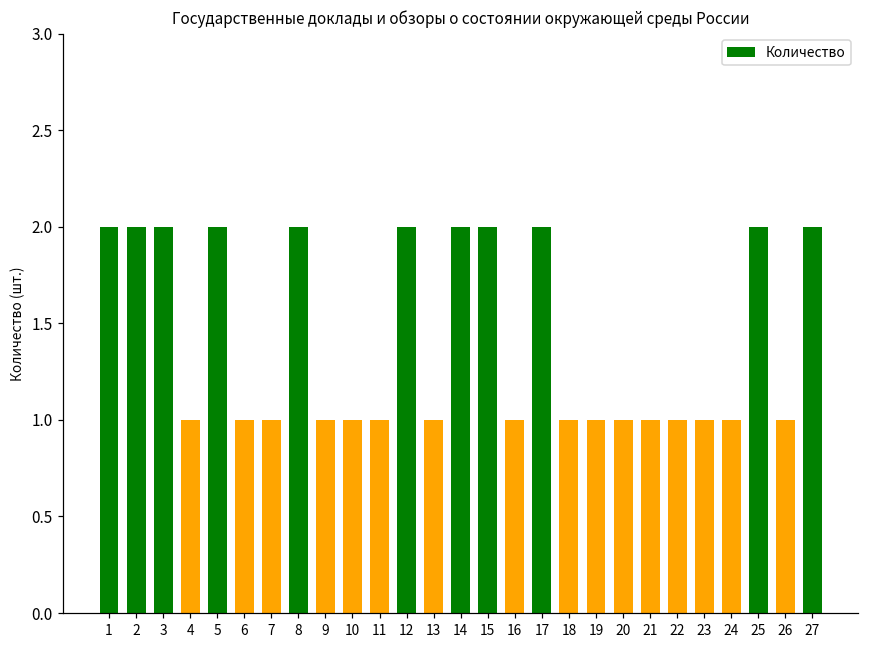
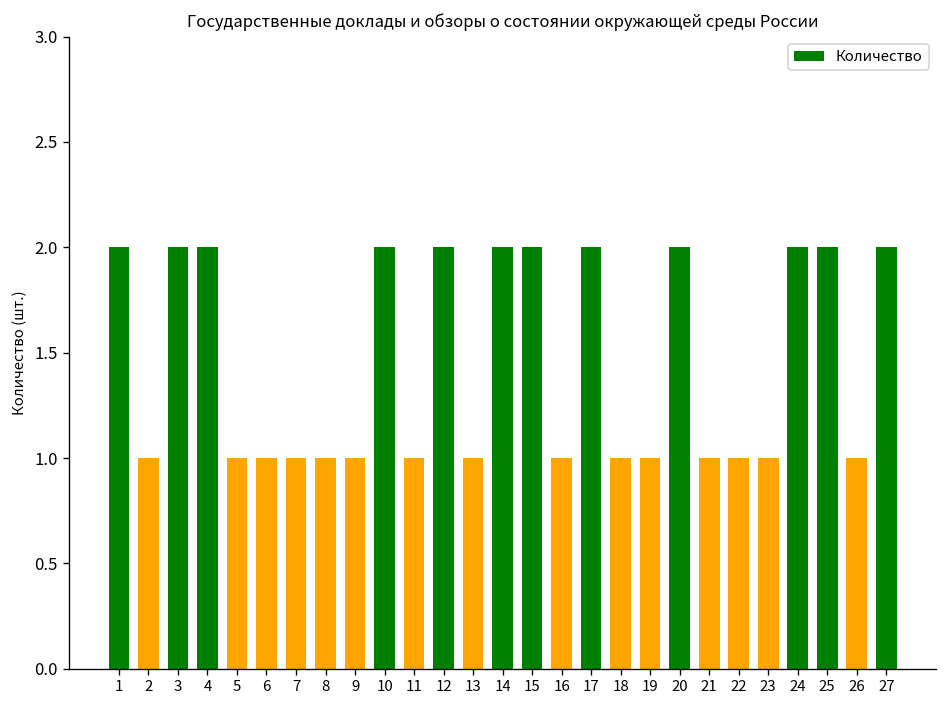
  {
    "1": 2,
-   "2": 2,
+   "2": 1,
    "3": 2,
-   "4": 1,
-   "5": 2,
+   "4": 2,
+   "5": 1,
    "6": 1,
    "7": 1,
-   "8": 2,
+   "8": 1,
    "9": 1,
-   "10": 1,
+   "10": 2,
    "11": 1,
    "12": 2,
    "13": 1,
    "14": 2,
    "15": 2,
    "16": 1,
    "17": 2,
    "18": 1,
    "19": 1,
-   "20": 1,
+   "20": 2,
    "21": 1,
    "22": 1,
    "23": 1,
-   "24": 1,
+   "24": 2,
    "25": 2,
    "26": 1,
    "27": 2
  }
